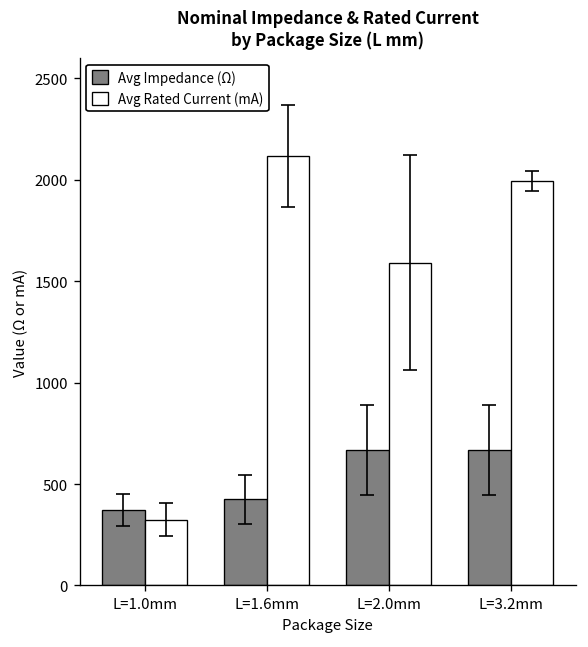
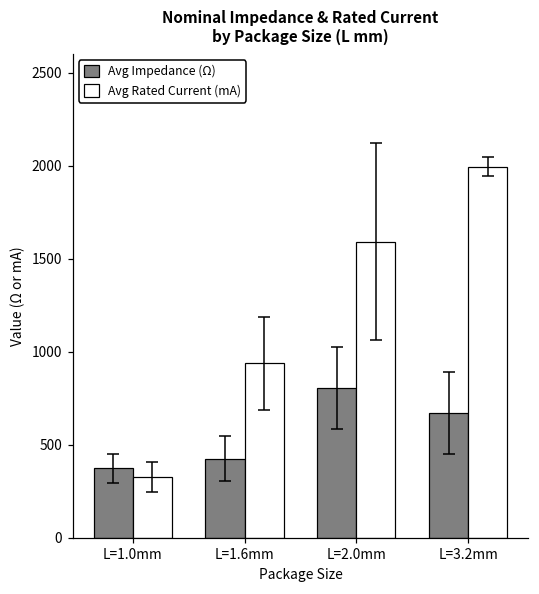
  {
    "Avg Impedance (Ω)": {
      "L=1.0mm": 370,
      "L=1.6mm": 420,
-     "L=2.0mm": 670,
+     "L=2.0mm": 810,
      "L=3.2mm": 670
    },
    "Avg Rated Current (mA)": {
      "L=1.0mm": 330,
-     "L=1.6mm": 2120,
+     "L=1.6mm": 940,
      "L=2.0mm": 1590,
      "L=3.2mm": 1990
    }
  }
